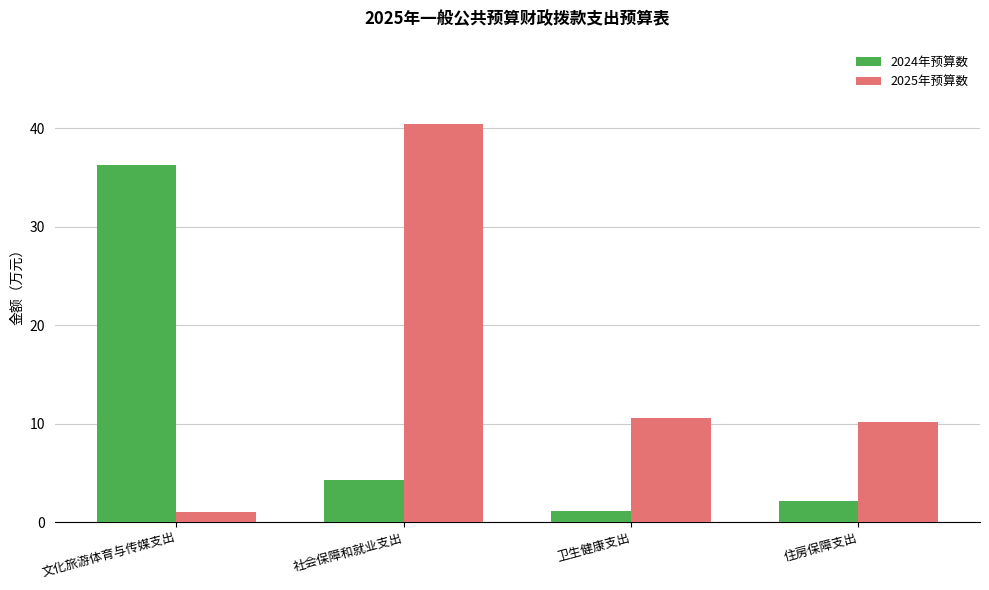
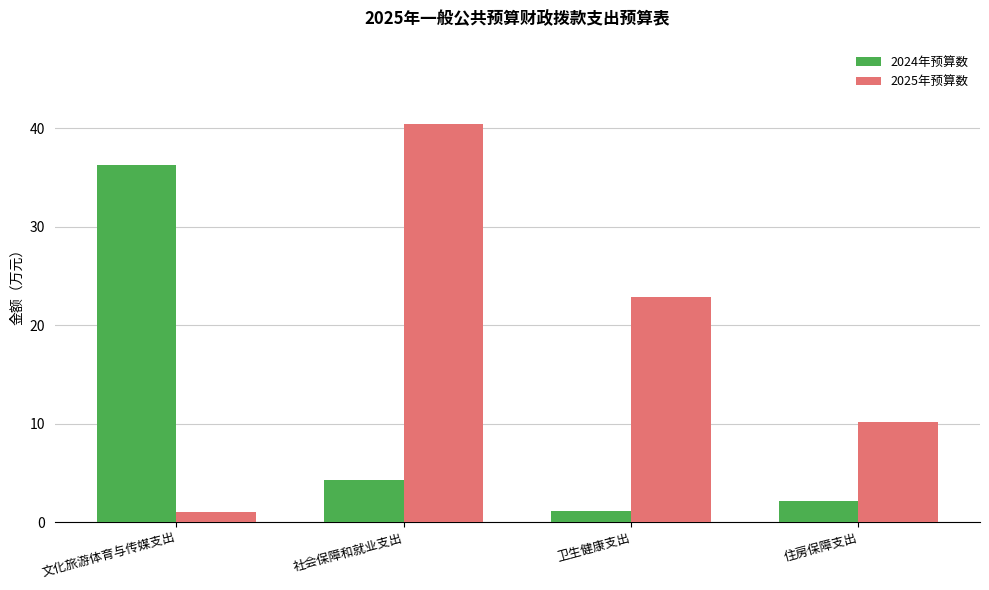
  {
    "2024年预算数": {
      "文化旅游体育与传媒支出": 36,
      "社会保障和就业支出": 4,
      "卫生健康支出": 1,
      "住房保障支出": 2
    },
    "2025年预算数": {
      "文化旅游体育与传媒支出": 1,
      "社会保障和就业支出": 40,
-     "卫生健康支出": 11,
+     "卫生健康支出": 23,
      "住房保障支出": 10
    }
  }
